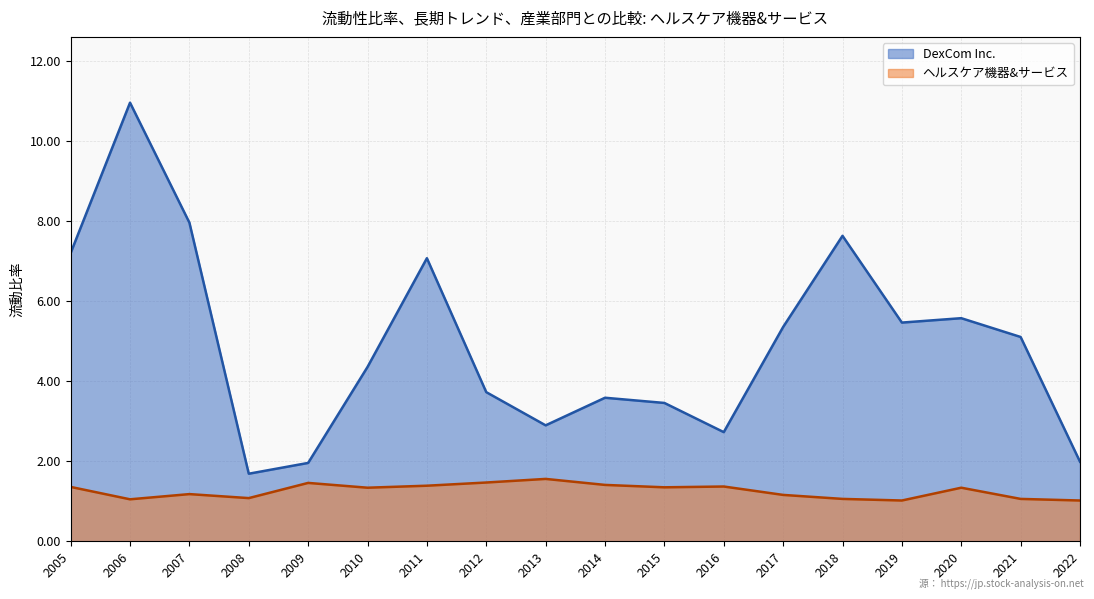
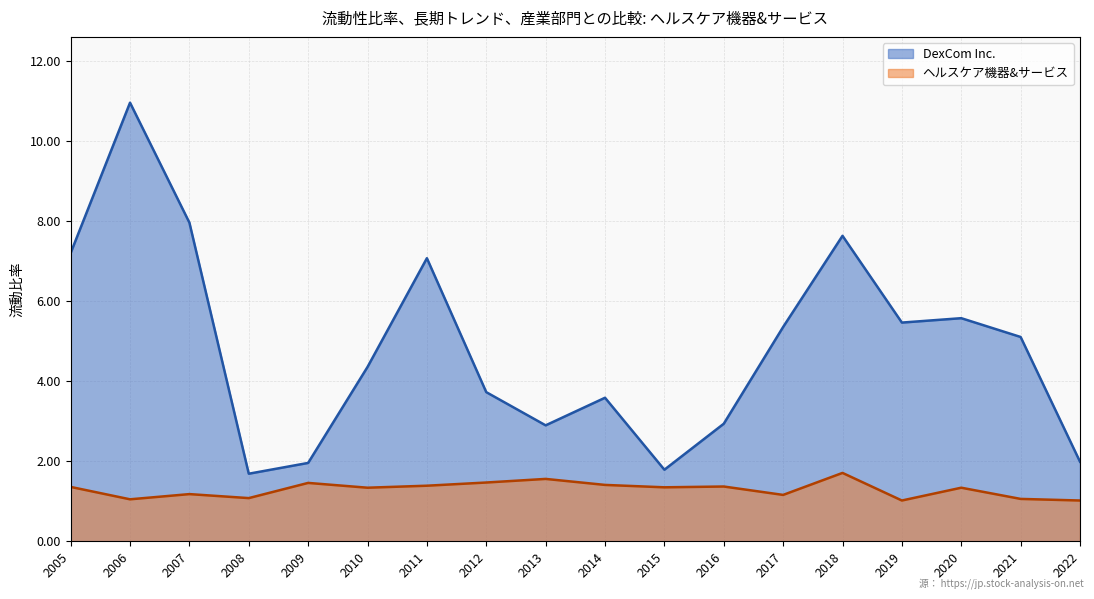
  {
    "DexCom Inc.": {
      "2005": 7.2,
      "2006": 11.0,
      "2007": 8.0,
      "2008": 1.7,
      "2009": 2.0,
      "2010": 4.4,
      "2011": 7.1,
      "2012": 3.7,
      "2013": 2.9,
      "2014": 3.6,
-     "2015": 3.5,
-     "2016": 2.7,
+     "2015": 1.8,
+     "2016": 2.9,
      "2017": 5.4,
      "2018": 7.6,
      "2019": 5.5,
      "2020": 5.6,
      "2021": 5.1,
      "2022": 2.0
    },
    "ヘルスケア機器&サービス": {
      "2005": 1.4,
      "2006": 1.1,
      "2007": 1.2,
      "2008": 1.1,
      "2009": 1.5,
      "2010": 1.3,
      "2011": 1.4,
      "2012": 1.5,
      "2013": 1.6,
      "2014": 1.4,
      "2015": 1.4,
      "2016": 1.4,
      "2017": 1.2,
-     "2018": 1.1,
+     "2018": 1.7,
      "2019": 1.0,
      "2020": 1.3,
      "2021": 1.1,
      "2022": 1.0
    }
  }
